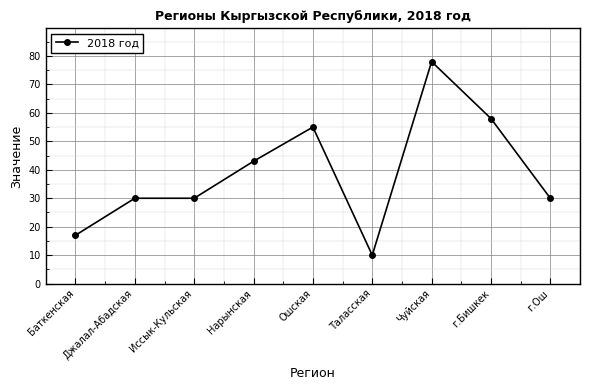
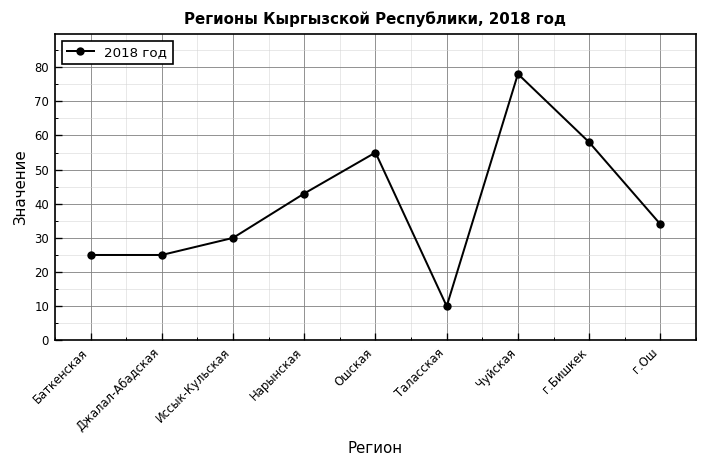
  {
-   "Баткенская": 17,
-   "Джалал-Абадская": 30,
+   "Баткенская": 25,
+   "Джалал-Абадская": 25,
    "Иссык-Кульская": 30,
    "Нарынская": 43,
    "Ошская": 55,
    "Таласская": 10,
    "Чуйская": 78,
    "г.Бишкек": 58,
-   "г.Ош": 30
+   "г.Ош": 34
  }
